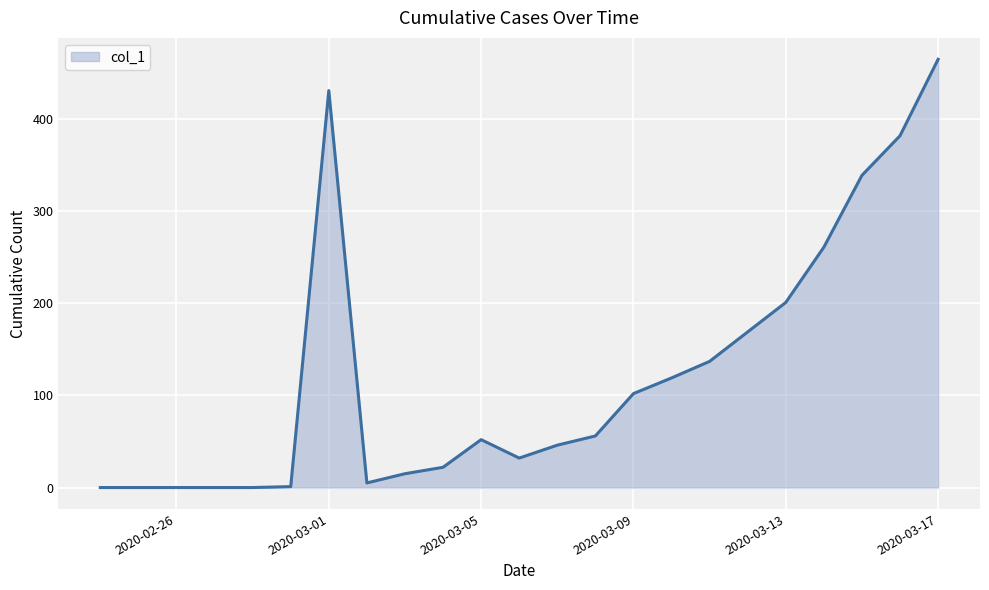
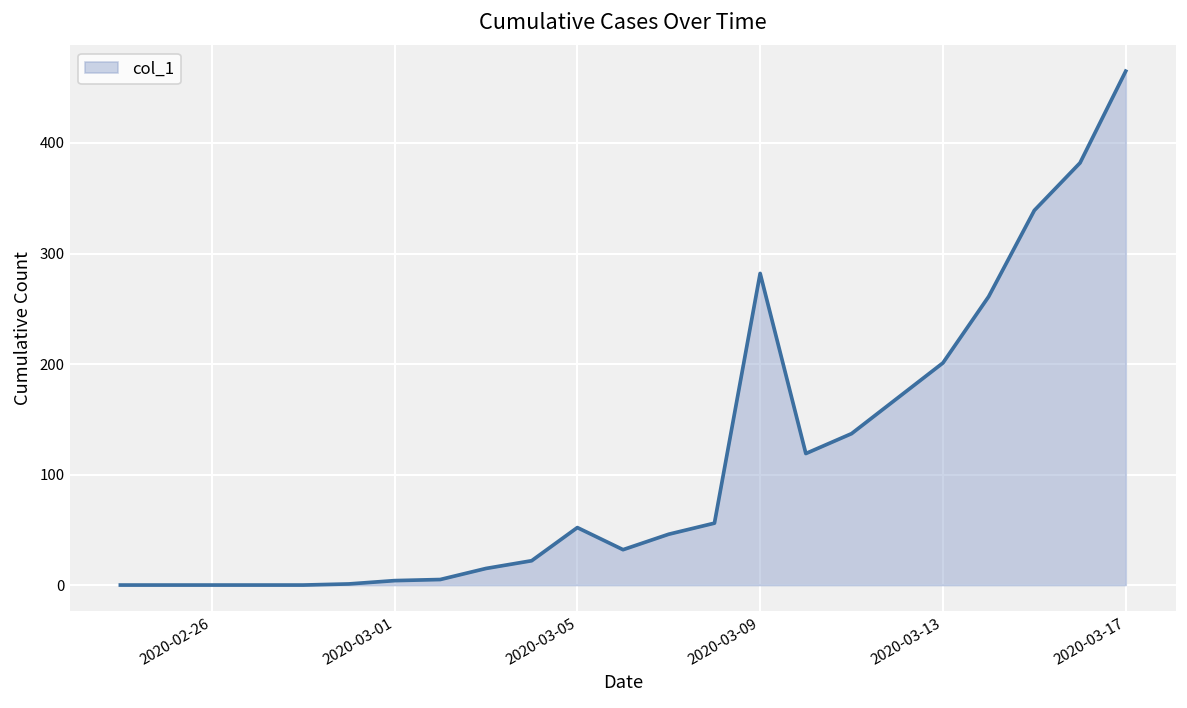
  {
    "2020-02-26": 0,
-   "2020-03-01": 430,
+   "2020-03-01": 0,
    "2020-03-05": 50,
-   "2020-03-09": 100,
+   "2020-03-09": 280,
    "2020-03-13": 200,
    "2020-03-17": 470
  }
